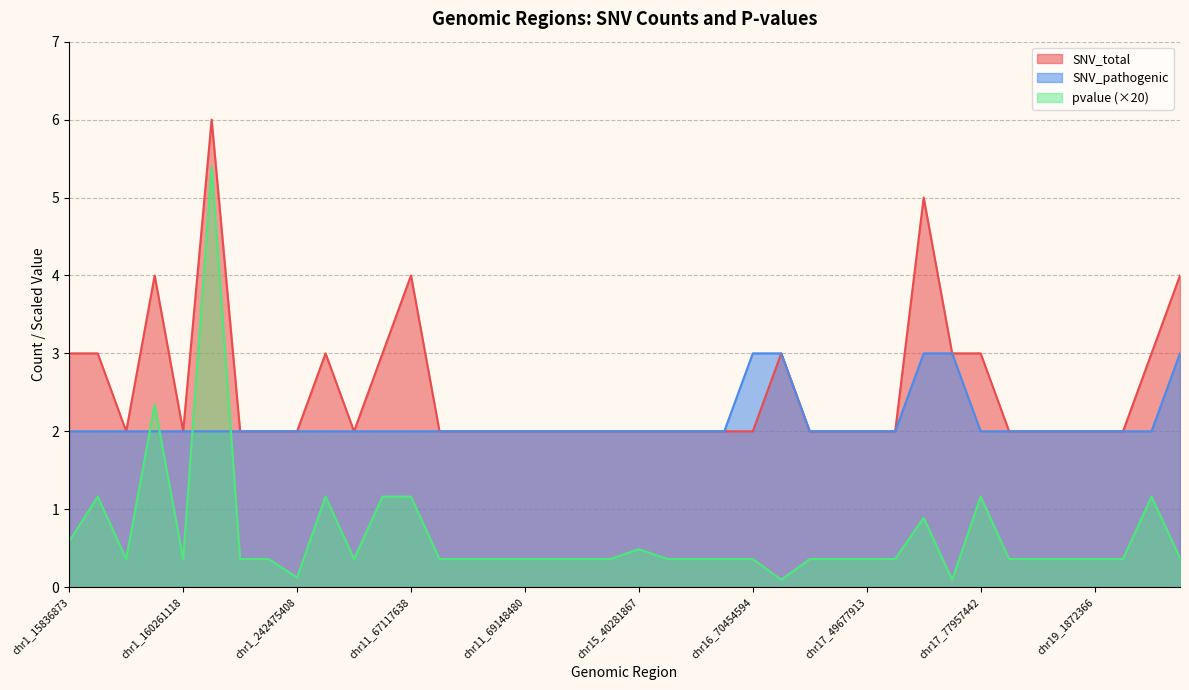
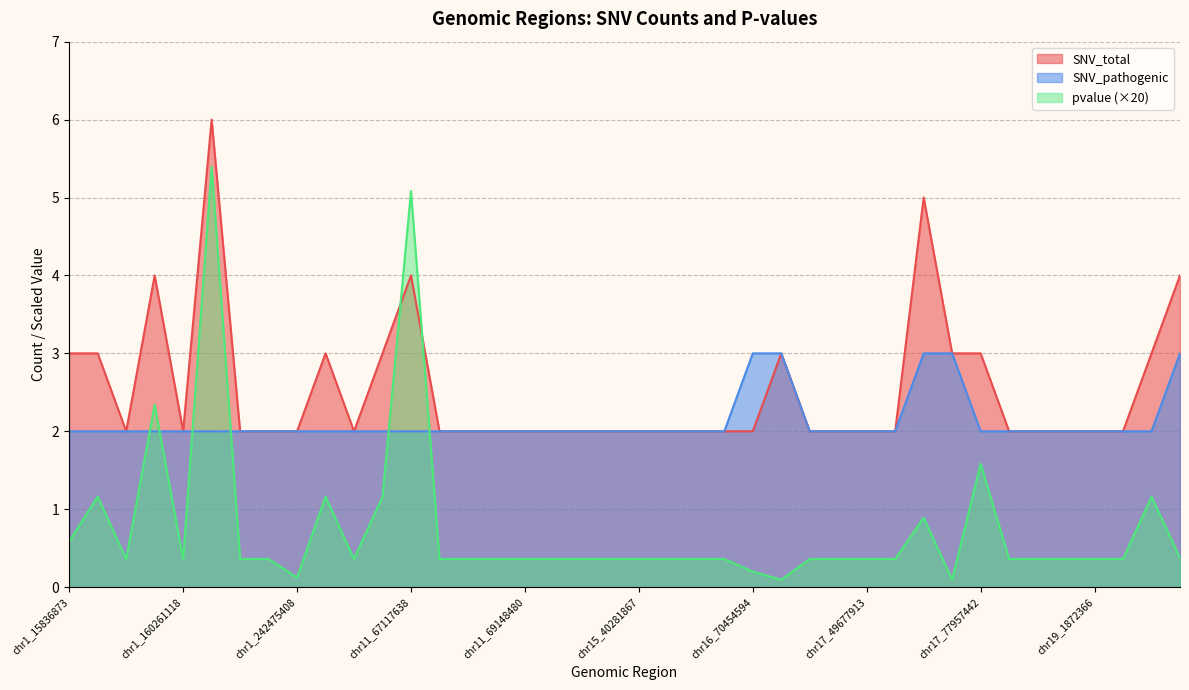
  {
    "SNV_total": {
      "chr1_15836873": 3.0,
      "chr11_67117638": 4.0,
      "chr16_70454594": 2.0,
      "chr17_77957442": 3.0
    },
    "SNV_pathogenic": {
      "chr1_15836873": 2.0,
      "chr11_67117638": 2.0,
      "chr16_70454594": 3.0,
      "chr17_77957442": 2.0
    },
    "pvalue (×20)": {
      "chr1_15836873": 0.6,
      "chr1_160261118": 0.4,
      "chr1_242475408": 0.1,
-     "chr11_67117638": 1.2,
+     "chr11_67117638": 5.1,
      "chr11_69148480": 0.4,
-     "chr15_40281867": 0.5,
-     "chr16_70454594": 0.4,
+     "chr15_40281867": 0.4,
+     "chr16_70454594": 0.2,
      "chr17_49677913": 0.4,
-     "chr17_77957442": 1.2,
+     "chr17_77957442": 1.6,
      "chr19_1872366": 0.4
    }
  }
